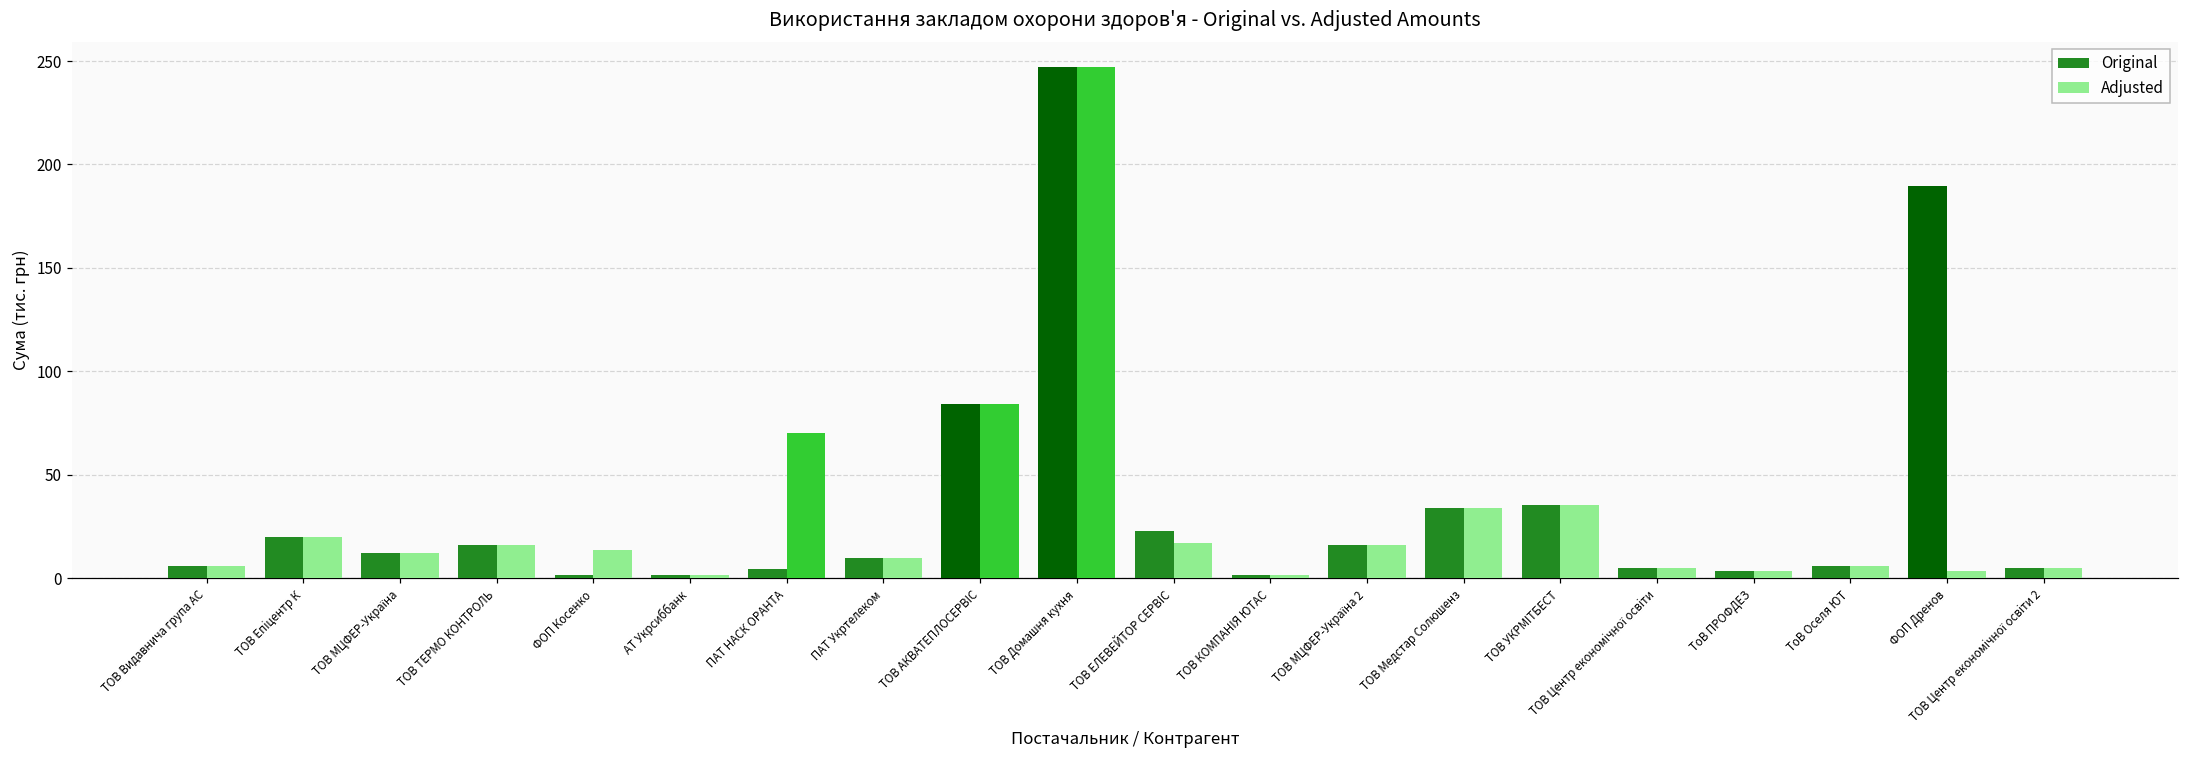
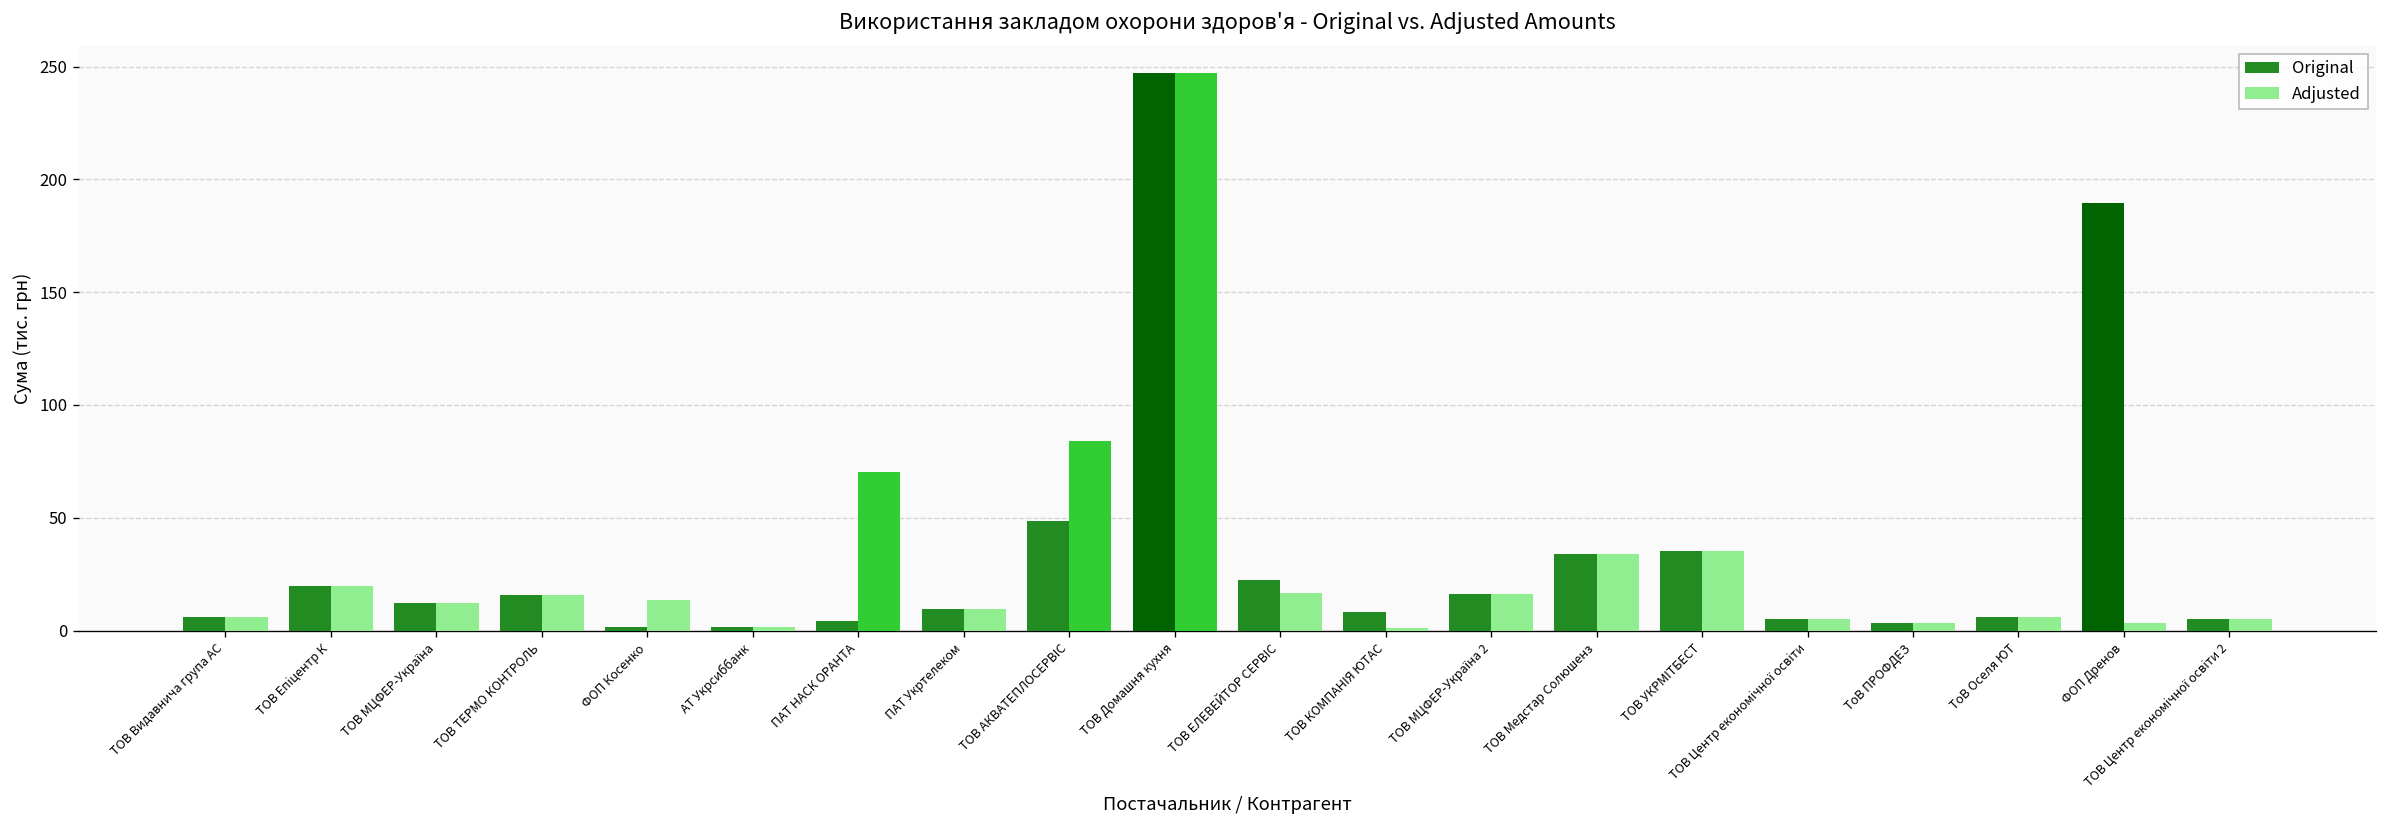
  {
    "Original": {
      "ТОВ Видавнича група АС": 6,
      "ТОВ Епiцентр К": 20,
      "ТОВ МЦФЕР-Україна": 12,
      "ТОВ ТЕРМО КОНТРОЛЬ": 16,
      "ФОП Косенко": 1,
      "АТ Укрсиббанк": 2,
      "ПАТ НАСК ОРАНТА": 4,
      "ПАТ Укртелеком": 10,
-     "ТОВ АКВАТЕПЛОСЕРВIС": 84,
+     "ТОВ АКВАТЕПЛОСЕРВIС": 49,
      "ТОВ Домашня кухня": 247,
      "ТОВ ЕЛЕВЕЙТОР СЕРВIС": 23,
-     "ТОВ КОМПАНIЯ ЮТАС": 1,
+     "ТОВ КОМПАНIЯ ЮТАС": 8,
      "ТОВ МЦФЕР-Україна 2": 16,
      "ТОВ Медстар Солюшенз": 34,
      "ТОВ УКРМIТБЕСТ": 35,
      "ТОВ Центр економiчної освiти": 5,
      "ТоВ ПРОФДЕЗ": 4,
      "ТоВ Оселя ЮТ": 6,
      "ФОП Дренов": 190,
      "ТОВ Центр економiчної освiти 2": 5
    },
    "Adjusted": {
      "ТОВ Видавнича група АС": 6,
      "ТОВ Епiцентр К": 20,
      "ТОВ МЦФЕР-Україна": 12,
      "ТОВ ТЕРМО КОНТРОЛЬ": 16,
      "ФОП Косенко": 14,
      "АТ Укрсиббанк": 2,
      "ПАТ НАСК ОРАНТА": 70,
      "ПАТ Укртелеком": 10,
      "ТОВ АКВАТЕПЛОСЕРВIС": 84,
      "ТОВ Домашня кухня": 247,
      "ТОВ ЕЛЕВЕЙТОР СЕРВIС": 17,
      "ТОВ МЦФЕР-Україна 2": 16,
      "ТОВ Медстар Солюшенз": 34,
      "ТОВ УКРМIТБЕСТ": 35,
      "ТОВ Центр економiчної освiти": 5,
      "ТоВ ПРОФДЕЗ": 4,
      "ТоВ Оселя ЮТ": 6,
      "ФОП Дренов": 3,
      "ТОВ Центр економiчної освiти 2": 5
    }
  }
